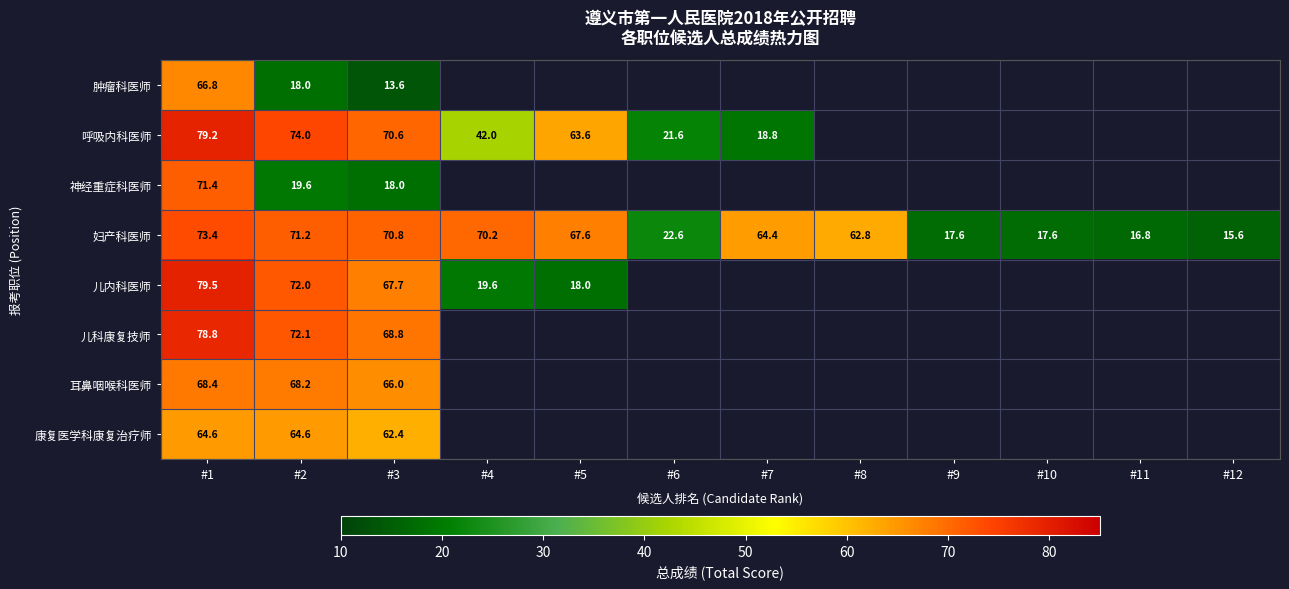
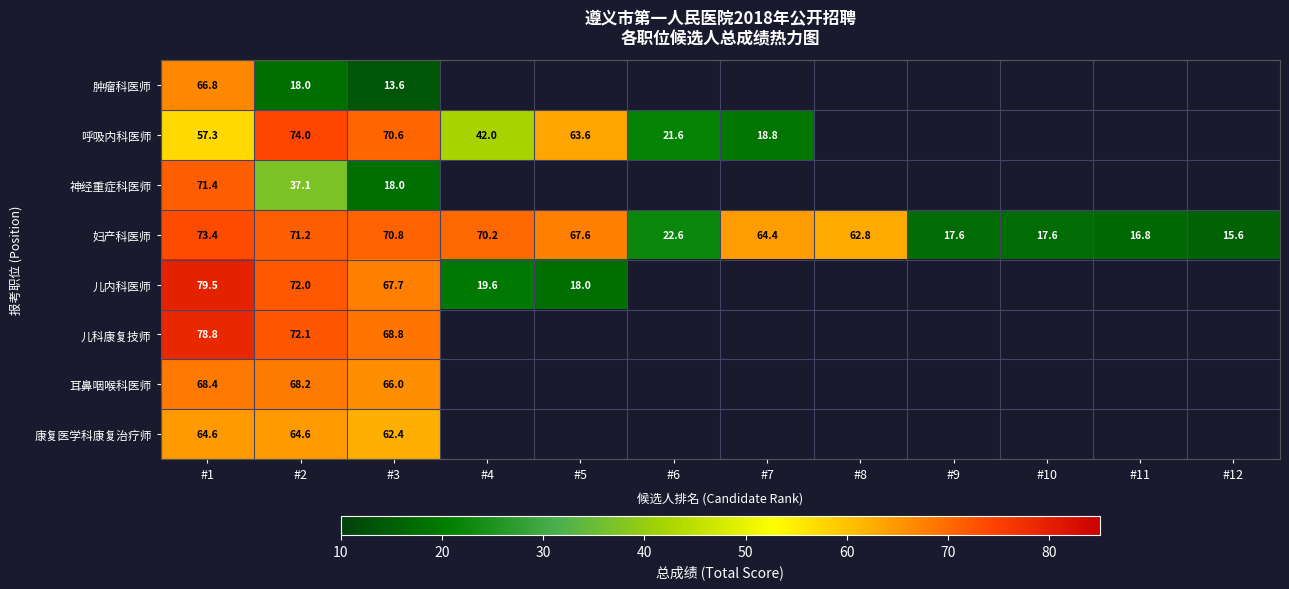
  {
    "肿瘤科医师": {
      "#1": 66.8,
      "#2": 18.0,
      "#3": 13.6
    },
    "呼吸内科医师": {
-     "#1": 79.2,
+     "#1": 57.3,
      "#2": 74.0,
      "#3": 70.6,
      "#4": 42.0,
      "#5": 63.6,
      "#6": 21.6,
      "#7": 18.8
    },
    "神经重症科医师": {
      "#1": 71.4,
-     "#2": 19.6,
+     "#2": 37.1,
      "#3": 18.0
    },
    "妇产科医师": {
      "#1": 73.4,
      "#2": 71.2,
      "#3": 70.8,
      "#4": 70.2,
      "#5": 67.6,
      "#6": 22.6,
      "#7": 64.4,
      "#8": 62.8,
      "#9": 17.6,
      "#10": 17.6,
      "#11": 16.8,
      "#12": 15.6
    },
    "儿内科医师": {
      "#1": 79.5,
      "#2": 72.0,
      "#3": 67.7,
      "#4": 19.6,
      "#5": 18.0
    },
    "儿科康复技师": {
      "#1": 78.8,
      "#2": 72.1,
      "#3": 68.8
    },
    "耳鼻咽喉科医师": {
      "#1": 68.4,
      "#2": 68.2,
      "#3": 66.0
    },
    "康复医学科康复治疗师": {
      "#1": 64.6,
      "#2": 64.6,
      "#3": 62.4
    }
  }
